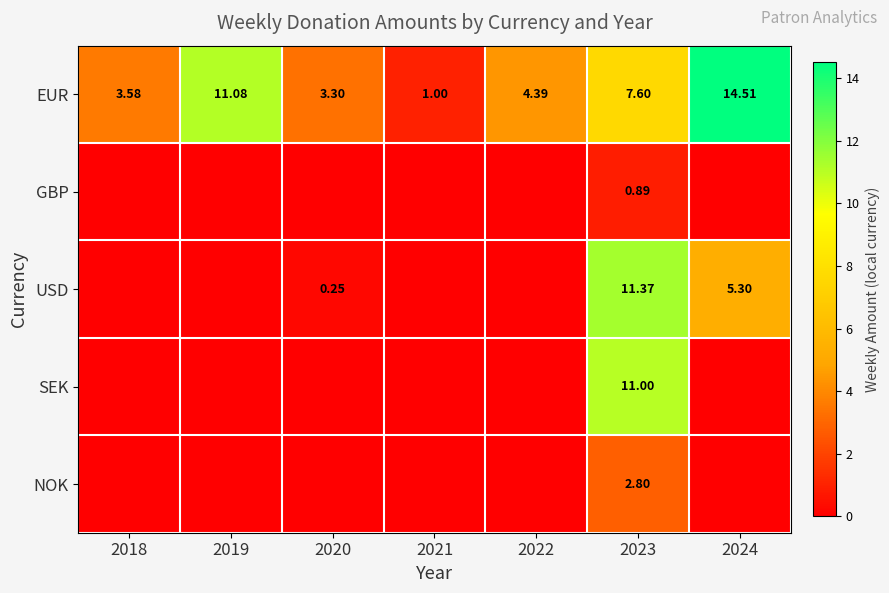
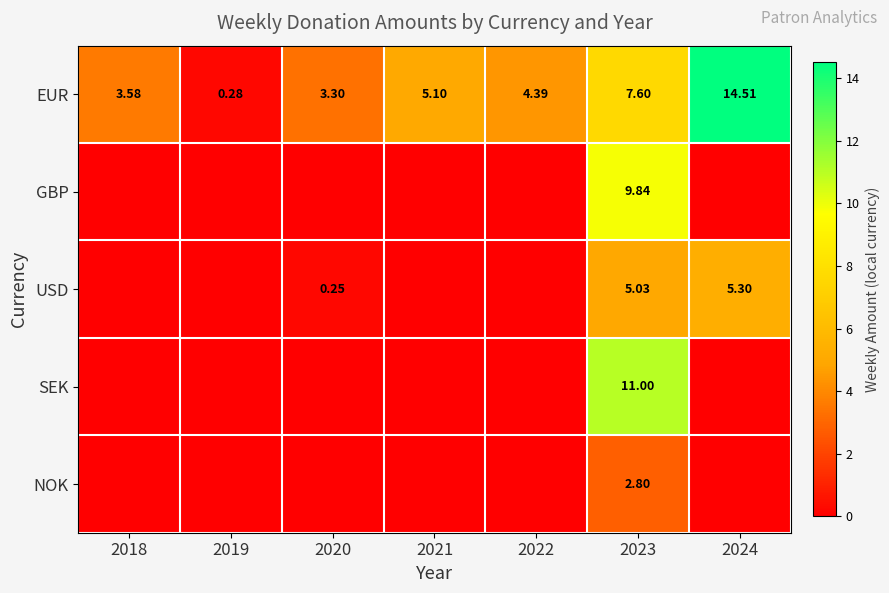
  {
    "EUR": {
      "2018": 3.58,
-     "2019": 11.08,
+     "2019": 0.28,
      "2020": 3.30,
-     "2021": 1.00,
+     "2021": 5.10,
      "2022": 4.39,
      "2023": 7.60,
      "2024": 14.51
    },
    "GBP": {
-     "2023": 0.89
+     "2023": 9.84
    },
    "USD": {
      "2020": 0.25,
-     "2023": 11.37,
+     "2023": 5.03,
      "2024": 5.30
    },
    "SEK": {
      "2023": 11.00
    },
    "NOK": {
      "2023": 2.80
    }
  }
